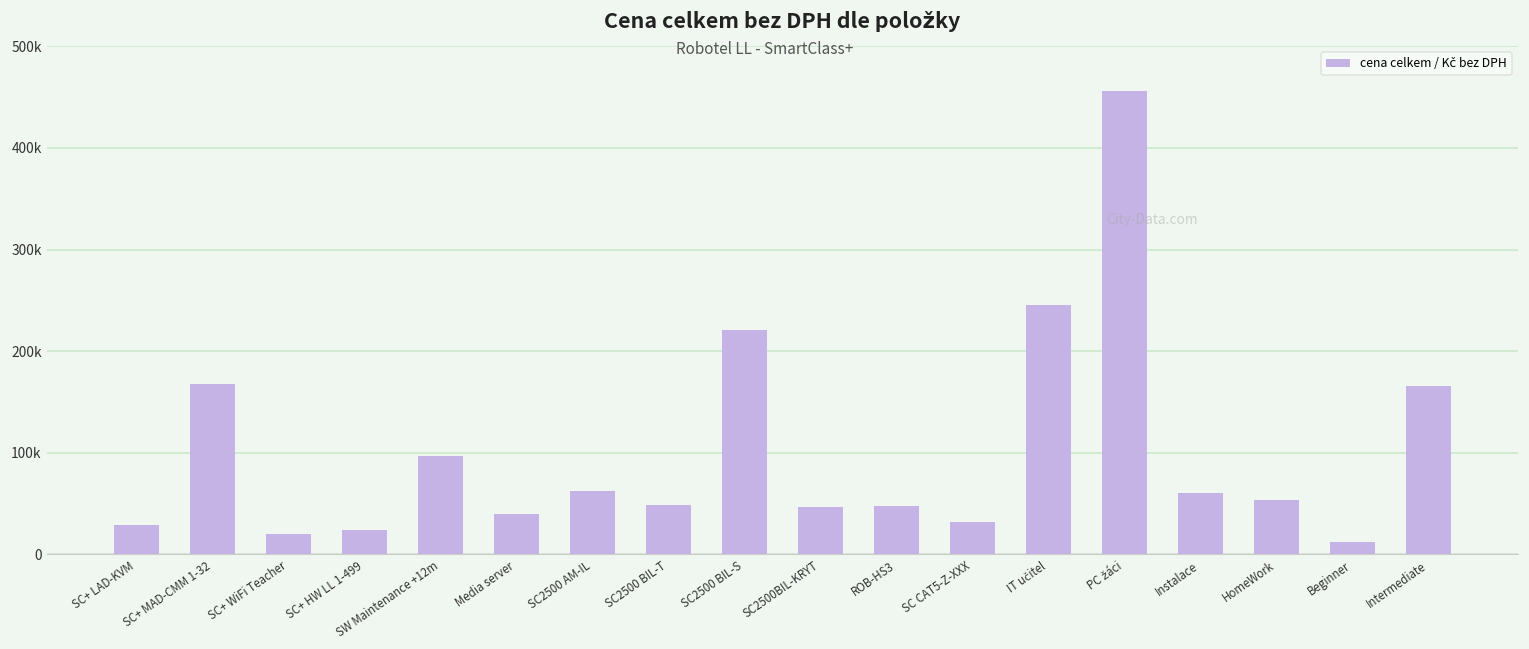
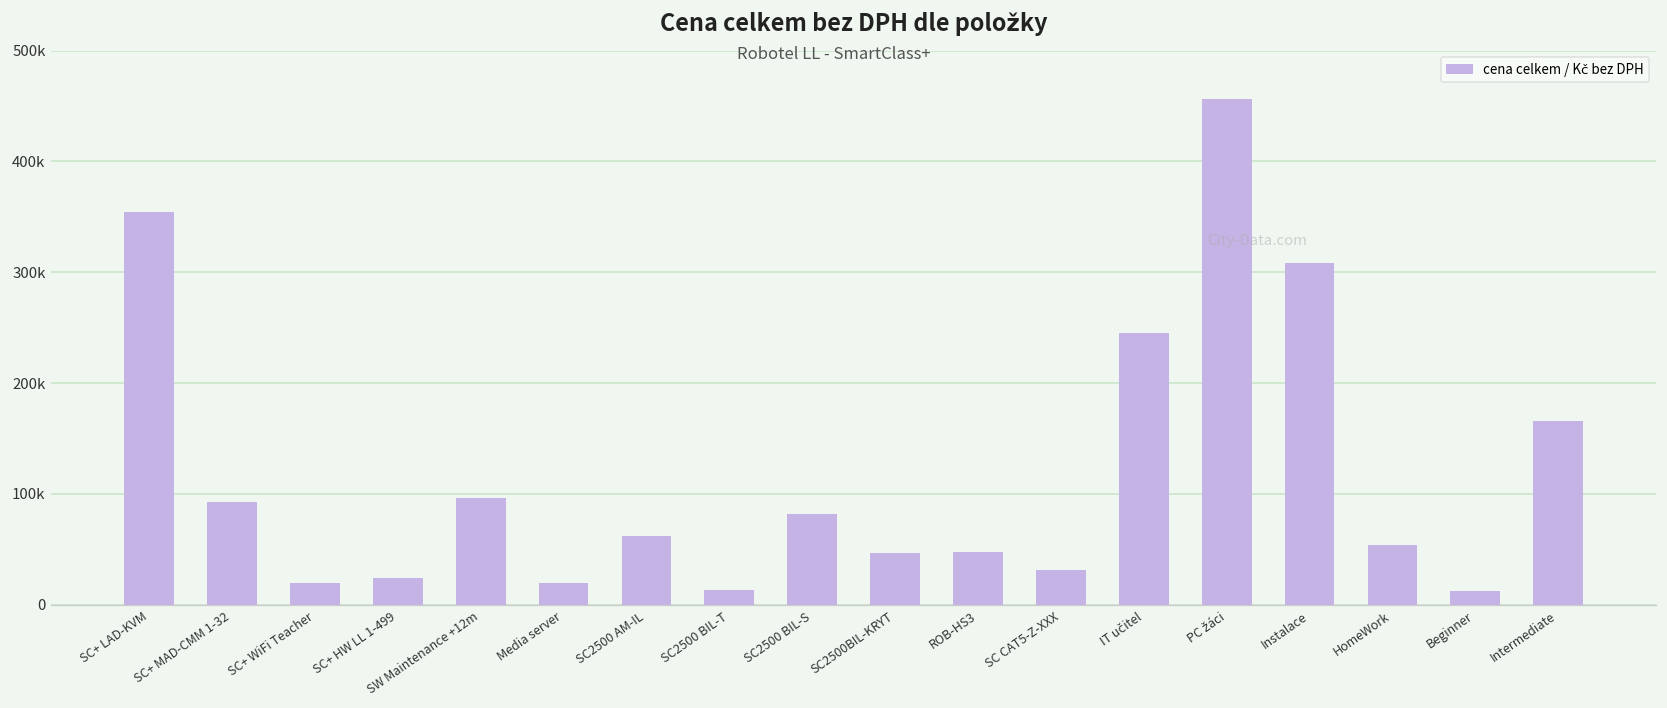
  {
-   "SC+ LAD-KVM": 30000,
-   "SC+ MAD-CMM 1-32": 170000,
+   "SC+ LAD-KVM": 350000,
+   "SC+ MAD-CMM 1-32": 90000,
    "SC+ WiFi Teacher": 20000,
    "SC+ HW LL 1-499": 20000,
    "SW Maintenance +12m": 100000,
-   "Media server": 40000,
+   "Media server": 20000,
    "SC2500 AM-IL": 60000,
-   "SC2500 BIL-T": 50000,
-   "SC2500 BIL-S": 220000,
+   "SC2500 BIL-T": 10000,
+   "SC2500 BIL-S": 80000,
    "SC2500BIL-KRYT": 50000,
    "ROB-HS3": 50000,
    "SC CAT5-Z-XXX": 30000,
    "IT učitel": 250000,
    "PC žáci": 460000,
-   "Instalace": 60000,
+   "Instalace": 310000,
    "HomeWork": 50000,
    "Beginner": 10000,
    "Intermediate": 170000
  }
